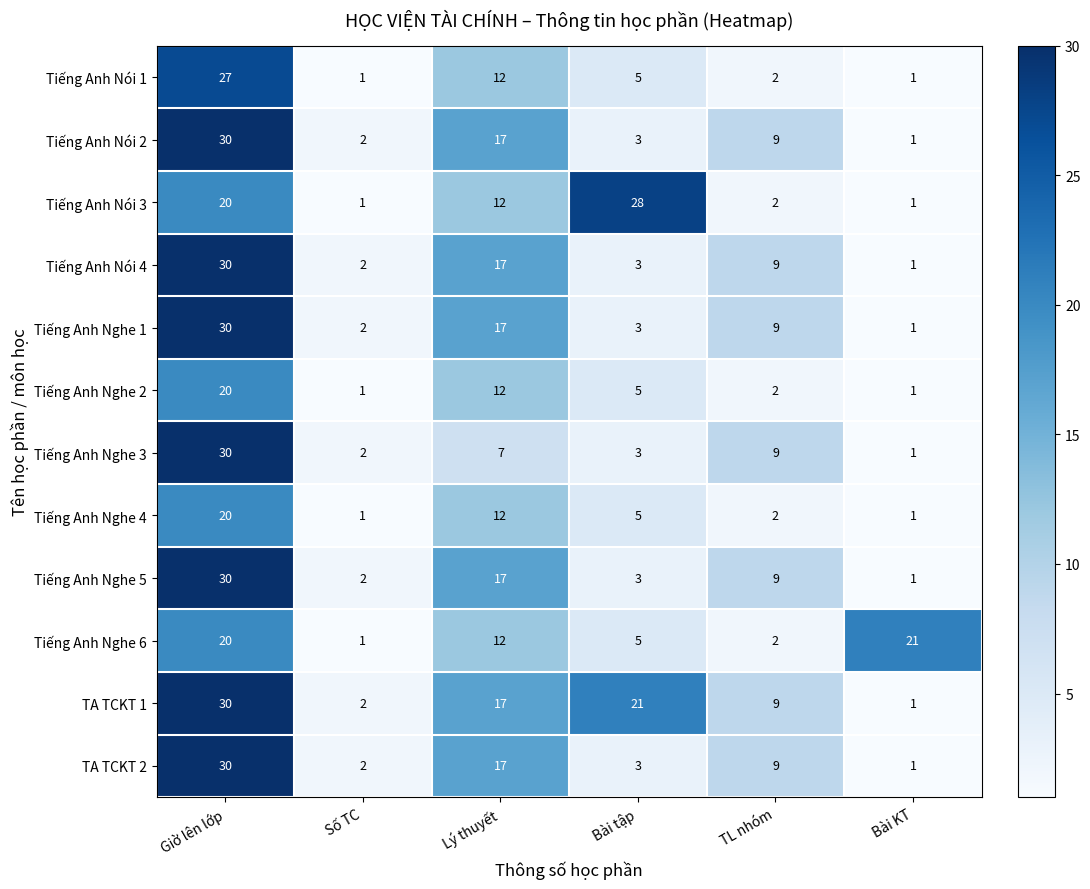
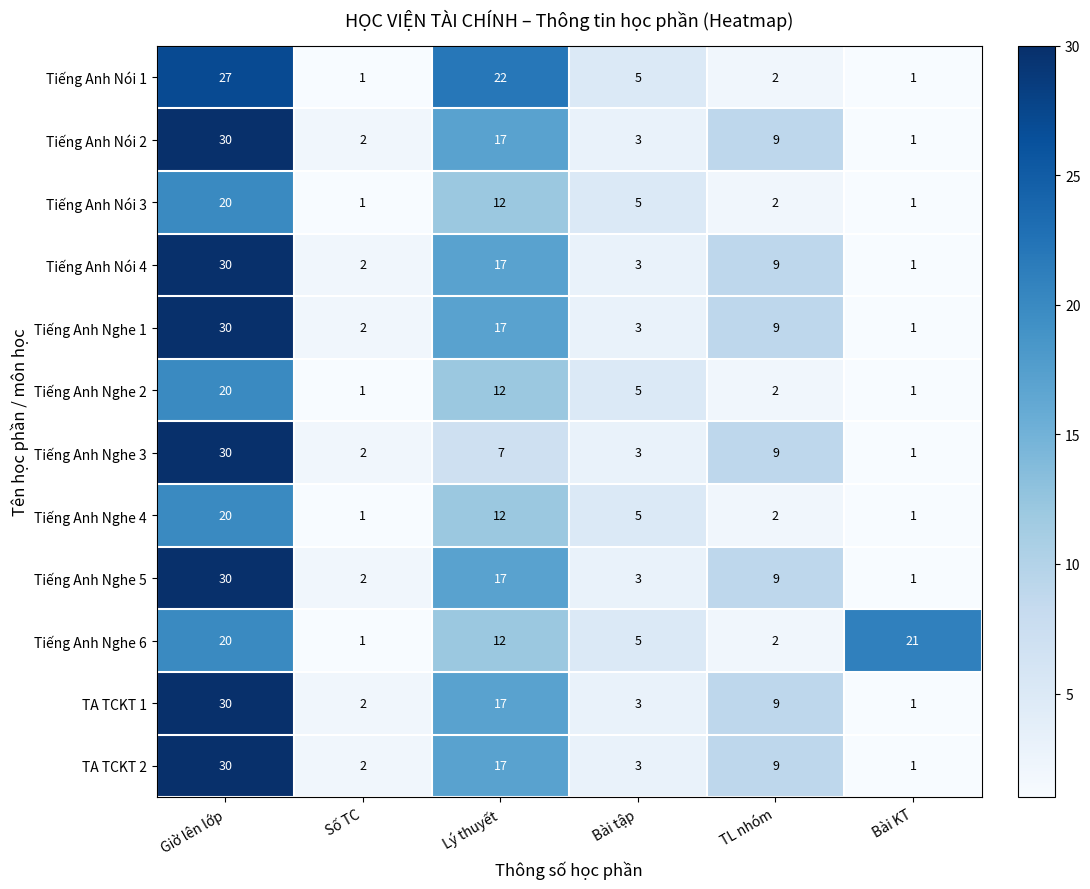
  {
    "Tiếng Anh Nói 1": {
      "Giờ lên lớp": 27,
      "Số TC": 1,
-     "Lý thuyết": 12,
+     "Lý thuyết": 22,
      "Bài tập": 5,
      "TL nhóm": 2,
      "Bài KT": 1
    },
    "Tiếng Anh Nói 2": {
      "Giờ lên lớp": 30,
      "Số TC": 2,
      "Lý thuyết": 17,
      "Bài tập": 3,
      "TL nhóm": 9,
      "Bài KT": 1
    },
    "Tiếng Anh Nói 3": {
      "Giờ lên lớp": 20,
      "Số TC": 1,
      "Lý thuyết": 12,
-     "Bài tập": 28,
+     "Bài tập": 5,
      "TL nhóm": 2,
      "Bài KT": 1
    },
    "Tiếng Anh Nói 4": {
      "Giờ lên lớp": 30,
      "Số TC": 2,
      "Lý thuyết": 17,
      "Bài tập": 3,
      "TL nhóm": 9,
      "Bài KT": 1
    },
    "Tiếng Anh Nghe 1": {
      "Giờ lên lớp": 30,
      "Số TC": 2,
      "Lý thuyết": 17,
      "Bài tập": 3,
      "TL nhóm": 9,
      "Bài KT": 1
    },
    "Tiếng Anh Nghe 2": {
      "Giờ lên lớp": 20,
      "Số TC": 1,
      "Lý thuyết": 12,
      "Bài tập": 5,
      "TL nhóm": 2,
      "Bài KT": 1
    },
    "Tiếng Anh Nghe 3": {
      "Giờ lên lớp": 30,
      "Số TC": 2,
      "Lý thuyết": 7,
      "Bài tập": 3,
      "TL nhóm": 9,
      "Bài KT": 1
    },
    "Tiếng Anh Nghe 4": {
      "Giờ lên lớp": 20,
      "Số TC": 1,
      "Lý thuyết": 12,
      "Bài tập": 5,
      "TL nhóm": 2,
      "Bài KT": 1
    },
    "Tiếng Anh Nghe 5": {
      "Giờ lên lớp": 30,
      "Số TC": 2,
      "Lý thuyết": 17,
      "Bài tập": 3,
      "TL nhóm": 9,
      "Bài KT": 1
    },
    "Tiếng Anh Nghe 6": {
      "Giờ lên lớp": 20,
      "Số TC": 1,
      "Lý thuyết": 12,
      "Bài tập": 5,
      "TL nhóm": 2,
      "Bài KT": 21
    },
    "TA TCKT 1": {
      "Giờ lên lớp": 30,
      "Số TC": 2,
      "Lý thuyết": 17,
-     "Bài tập": 21,
+     "Bài tập": 3,
      "TL nhóm": 9,
      "Bài KT": 1
    },
    "TA TCKT 2": {
      "Giờ lên lớp": 30,
      "Số TC": 2,
      "Lý thuyết": 17,
      "Bài tập": 3,
      "TL nhóm": 9,
      "Bài KT": 1
    }
  }
